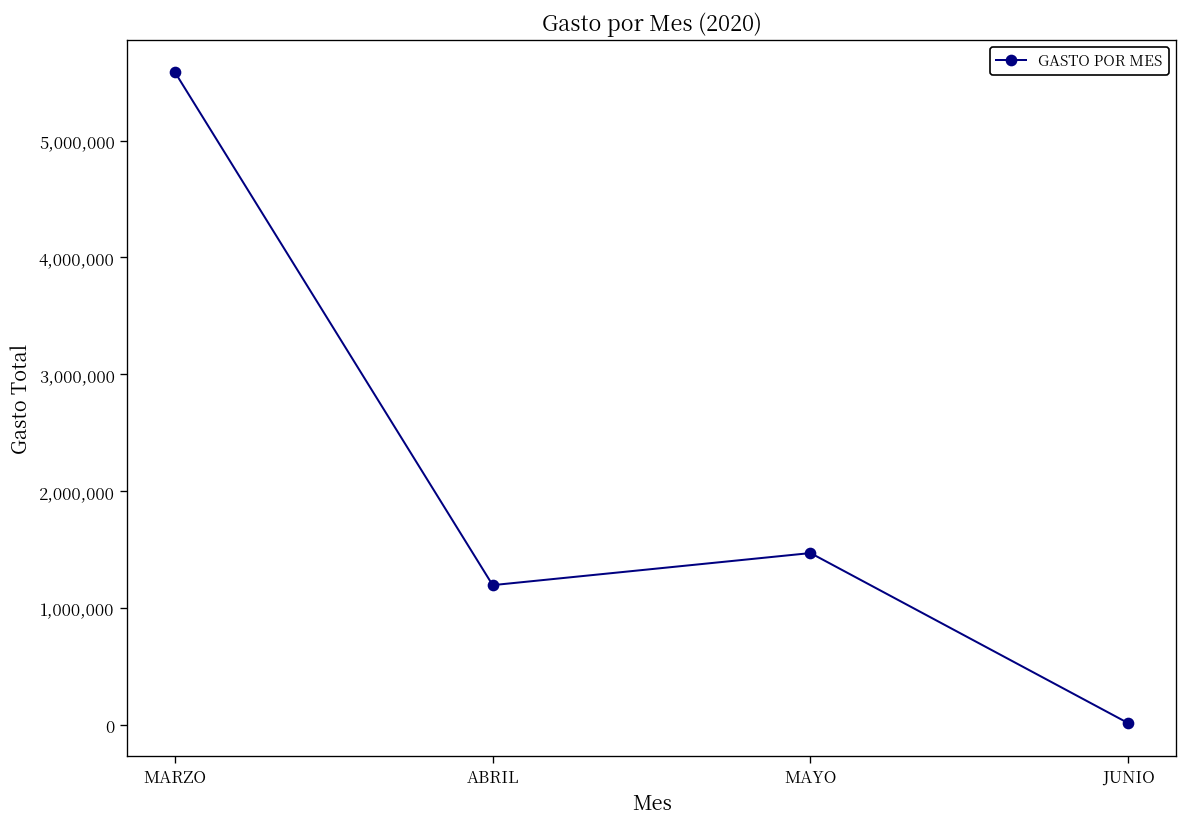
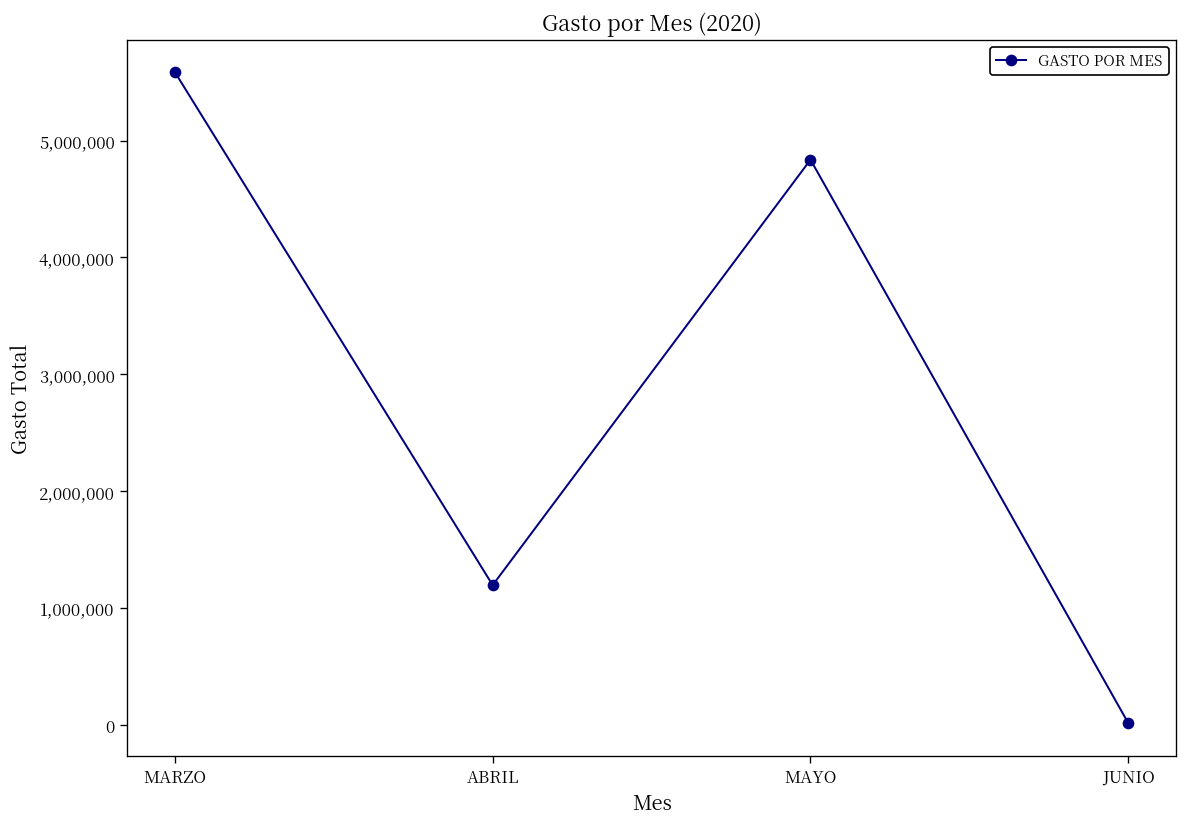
  {
    "MARZO": "5,600,000",
    "ABRIL": "1,200,000",
-   "MAYO": "1,500,000",
+   "MAYO": "4,800,000",
    "JUNIO": "0"
  }
